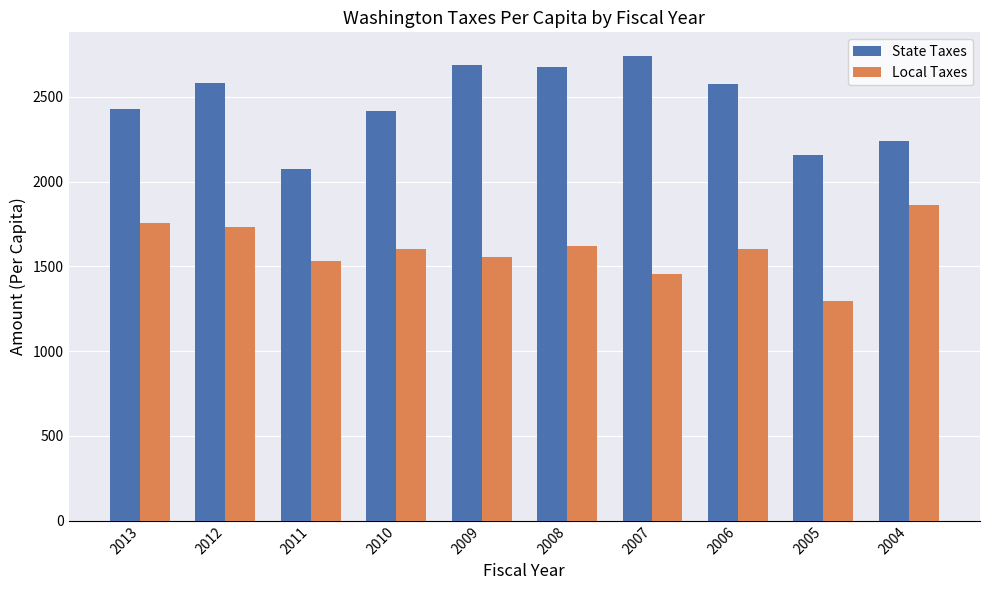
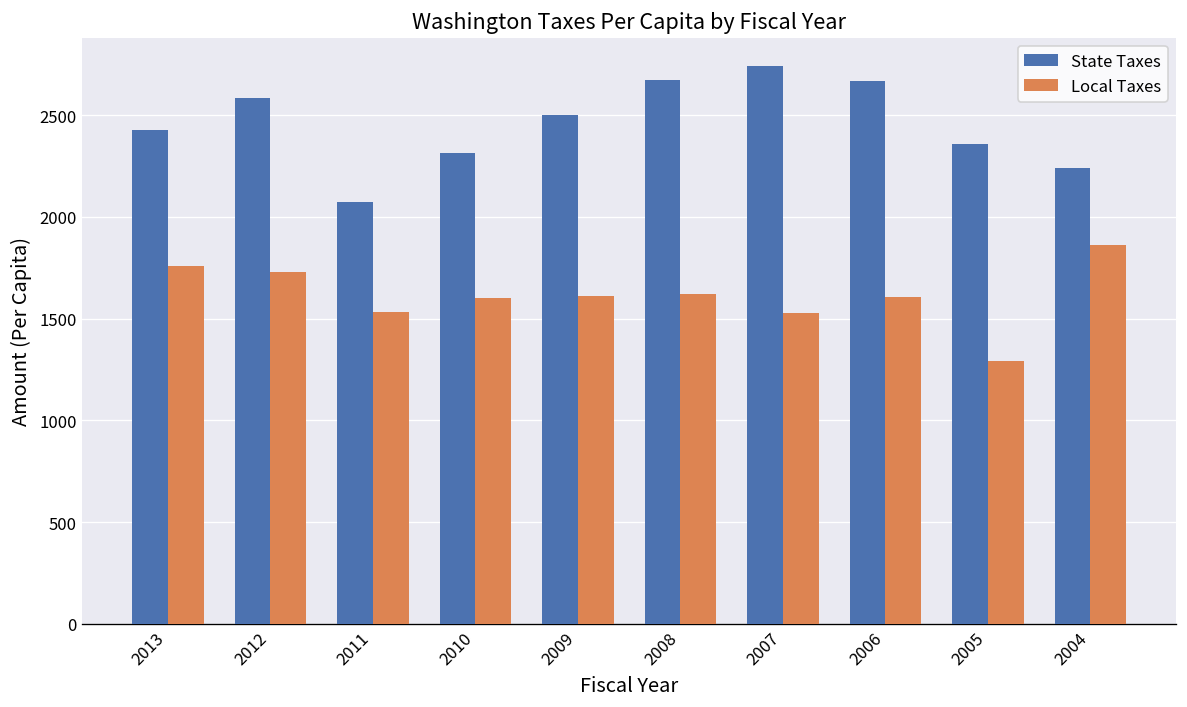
  {
    "State Taxes": {
      "2013": 2430,
      "2012": 2580,
      "2011": 2070,
-     "2010": 2420,
-     "2009": 2690,
+     "2010": 2310,
+     "2009": 2500,
      "2008": 2670,
      "2007": 2740,
-     "2006": 2570,
-     "2005": 2160,
+     "2006": 2670,
+     "2005": 2360,
      "2004": 2240
    },
    "Local Taxes": {
      "2013": 1760,
      "2012": 1730,
      "2011": 1530,
      "2010": 1600,
-     "2009": 1560,
+     "2009": 1610,
      "2008": 1620,
-     "2007": 1450,
+     "2007": 1530,
      "2006": 1610,
      "2005": 1290,
      "2004": 1860
    }
  }
